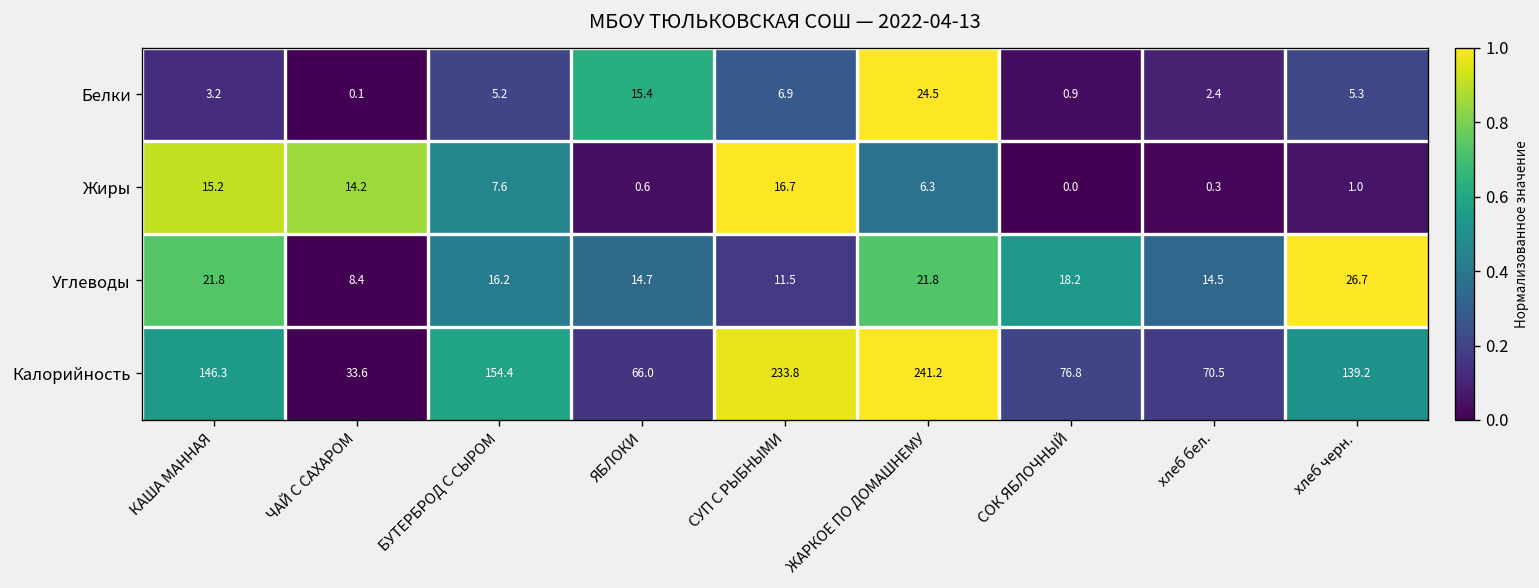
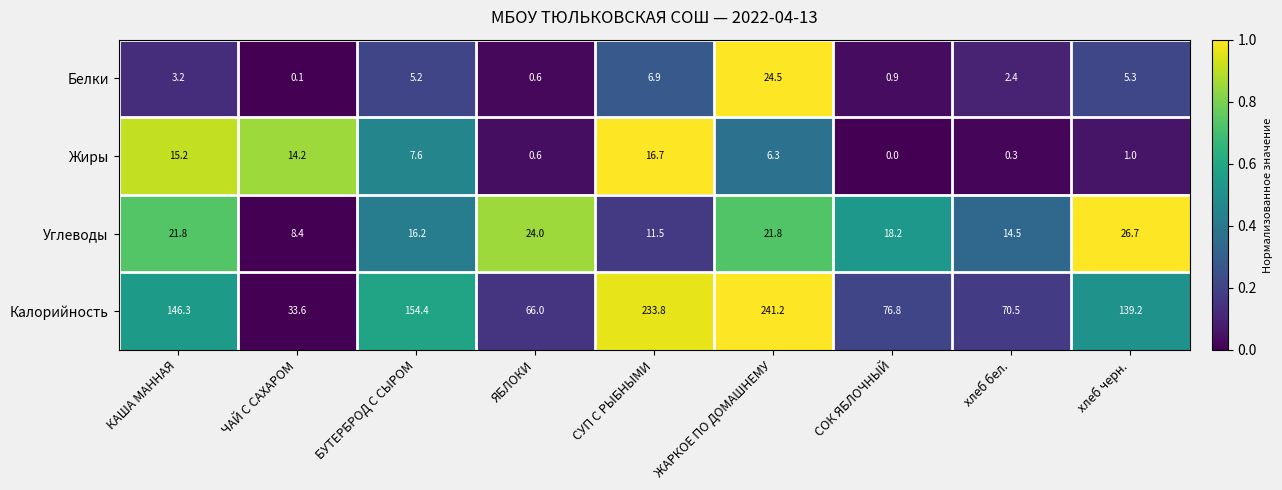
  {
    "Белки": {
      "КАША МАННАЯ": 3.2,
      "ЧАЙ С САХАРОМ": 0.1,
      "БУТЕРБРОД С СЫРОМ": 5.2,
-     "ЯБЛОКИ": 15.4,
+     "ЯБЛОКИ": 0.6,
      "СУП С РЫБНЫМИ": 6.9,
      "ЖАРКОЕ ПО ДОМАШНЕМУ": 24.5,
      "СОК ЯБЛОЧНЫЙ": 0.9,
      "хлеб бел.": 2.4,
      "хлеб черн.": 5.3
    },
    "Жиры": {
      "КАША МАННАЯ": 15.2,
      "ЧАЙ С САХАРОМ": 14.2,
      "БУТЕРБРОД С СЫРОМ": 7.6,
      "ЯБЛОКИ": 0.6,
      "СУП С РЫБНЫМИ": 16.7,
      "ЖАРКОЕ ПО ДОМАШНЕМУ": 6.3,
      "СОК ЯБЛОЧНЫЙ": 0.0,
      "хлеб бел.": 0.3,
      "хлеб черн.": 1.0
    },
    "Углеводы": {
      "КАША МАННАЯ": 21.8,
      "ЧАЙ С САХАРОМ": 8.4,
      "БУТЕРБРОД С СЫРОМ": 16.2,
-     "ЯБЛОКИ": 14.7,
+     "ЯБЛОКИ": 24.0,
      "СУП С РЫБНЫМИ": 11.5,
      "ЖАРКОЕ ПО ДОМАШНЕМУ": 21.8,
      "СОК ЯБЛОЧНЫЙ": 18.2,
      "хлеб бел.": 14.5,
      "хлеб черн.": 26.7
    },
    "Калорийность": {
      "КАША МАННАЯ": 146.3,
      "ЧАЙ С САХАРОМ": 33.6,
      "БУТЕРБРОД С СЫРОМ": 154.4,
      "ЯБЛОКИ": 66.0,
      "СУП С РЫБНЫМИ": 233.8,
      "ЖАРКОЕ ПО ДОМАШНЕМУ": 241.2,
      "СОК ЯБЛОЧНЫЙ": 76.8,
      "хлеб бел.": 70.5,
      "хлеб черн.": 139.2
    }
  }
